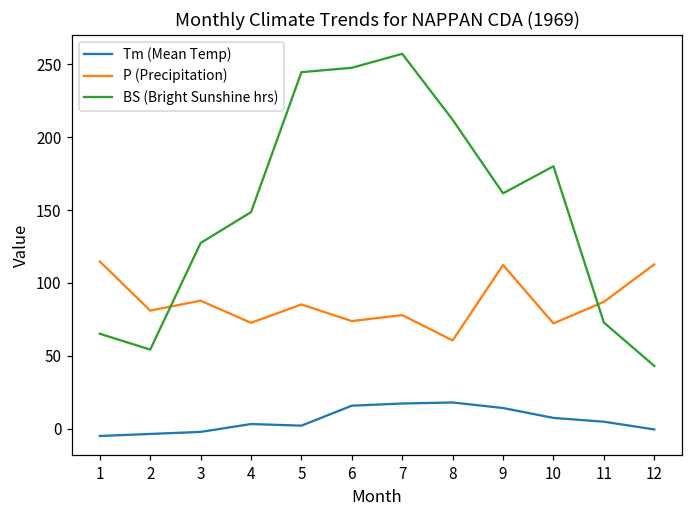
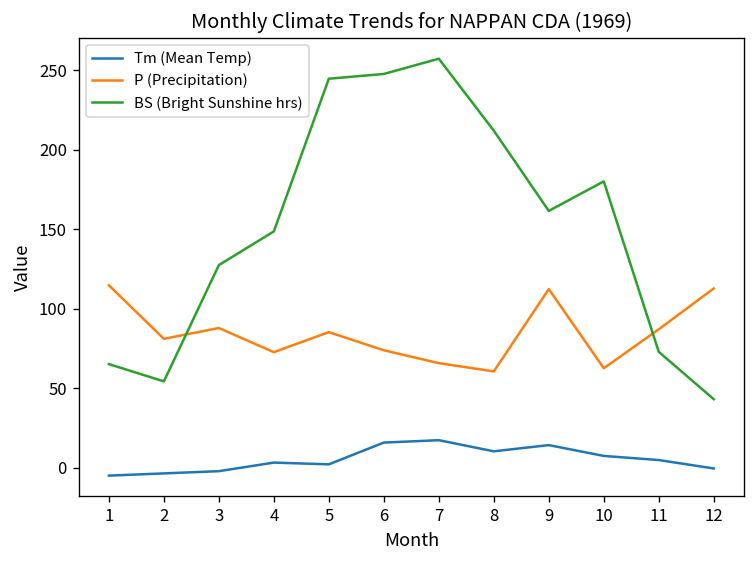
  {
    "Tm (Mean Temp)": {
      "1": -5,
      "2": -4,
      "3": -2,
      "4": 3,
      "5": 2,
      "6": 16,
      "7": 17,
-     "8": 18,
+     "8": 10,
      "9": 14,
      "10": 7,
      "11": 5,
      "12": -1
    },
    "P (Precipitation)": {
      "1": 115,
      "2": 81,
      "3": 88,
      "4": 73,
      "5": 85,
      "6": 74,
-     "7": 78,
+     "7": 66,
      "8": 61,
      "9": 112,
-     "10": 72,
+     "10": 63,
      "11": 87,
      "12": 113
    },
    "BS (Bright Sunshine hrs)": {
      "1": 65,
      "2": 54,
      "3": 127,
      "4": 149,
      "5": 245,
      "6": 248,
      "7": 257,
      "8": 212,
      "9": 162,
      "10": 180,
      "11": 73,
      "12": 43
    }
  }
